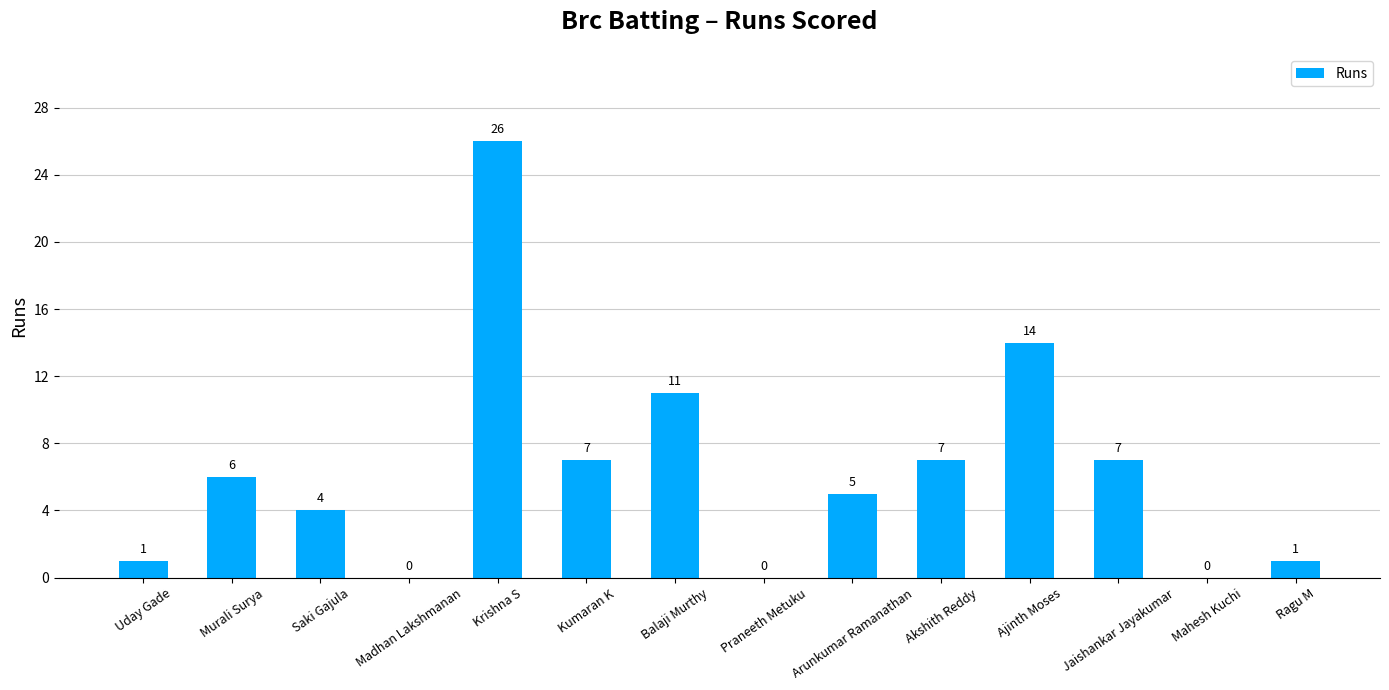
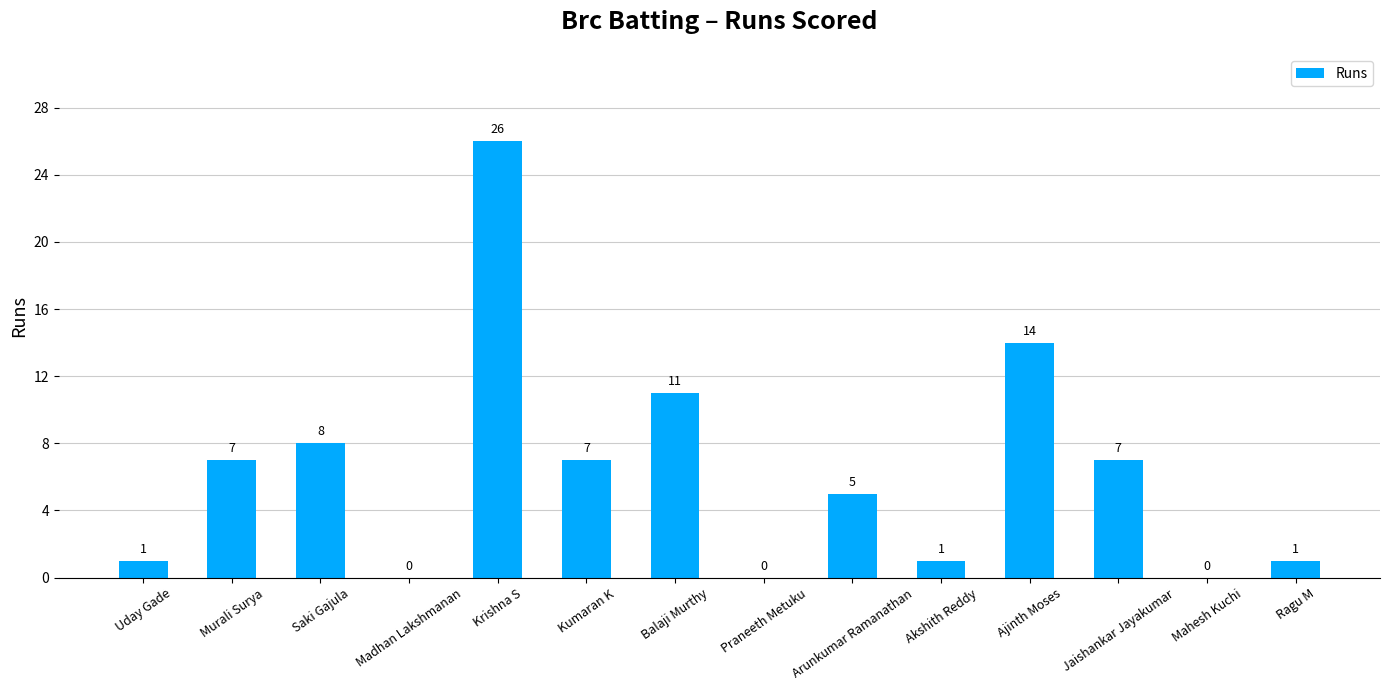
  {
    "Uday Gade": 1,
-   "Murali Surya": 6,
-   "Saki Gajula": 4,
+   "Murali Surya": 7,
+   "Saki Gajula": 8,
    "Madhan Lakshmanan": 0,
    "Krishna S": 26,
    "Kumaran K": 7,
    "Balaji Murthy": 11,
    "Praneeth Metuku": 0,
    "Arunkumar Ramanathan": 5,
-   "Akshith Reddy": 7,
+   "Akshith Reddy": 1,
    "Ajinth Moses": 14,
    "Jaishankar Jayakumar": 7,
    "Mahesh Kuchi": 0,
    "Ragu M": 1
  }
